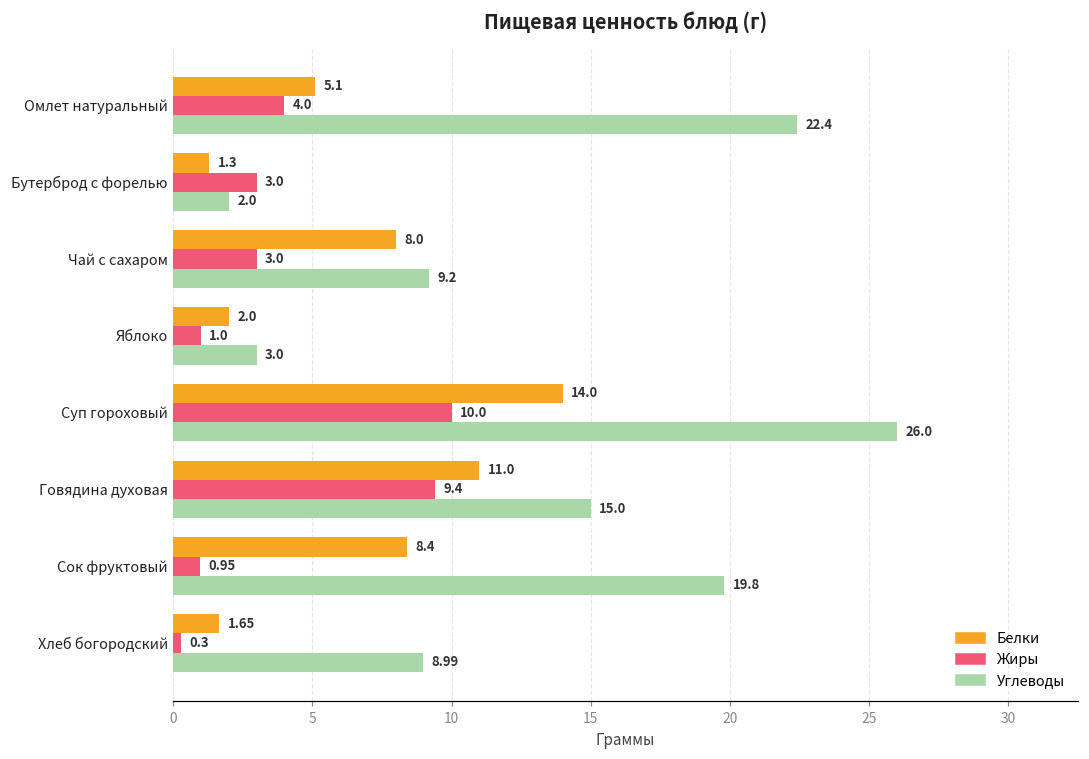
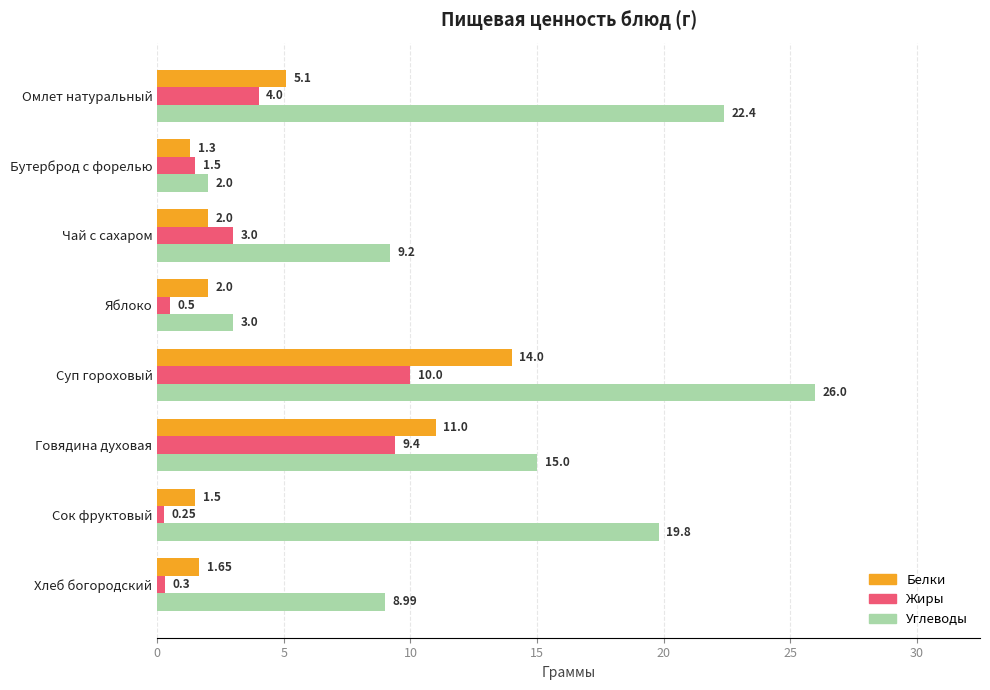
  {
    "Белки": {
      "Омлет натуральный": 5.1,
      "Бутерброд с форелью": 1.3,
-     "Чай с сахаром": 8.0,
+     "Чай с сахаром": 2.0,
      "Яблоко": 2.0,
      "Суп гороховый": 14.0,
      "Говядина духовая": 11.0,
-     "Сок фруктовый": 8.4,
+     "Сок фруктовый": 1.5,
      "Хлеб богородский": 1.65
    },
    "Жиры": {
      "Омлет натуральный": 4.0,
-     "Бутерброд с форелью": 3.0,
+     "Бутерброд с форелью": 1.5,
      "Чай с сахаром": 3.0,
-     "Яблоко": 1.0,
+     "Яблоко": 0.5,
      "Суп гороховый": 10.0,
      "Говядина духовая": 9.4,
-     "Сок фруктовый": 0.95,
+     "Сок фруктовый": 0.25,
      "Хлеб богородский": 0.3
    },
    "Углеводы": {
      "Омлет натуральный": 22.4,
      "Бутерброд с форелью": 2.0,
      "Чай с сахаром": 9.2,
      "Яблоко": 3.0,
      "Суп гороховый": 26.0,
      "Говядина духовая": 15.0,
      "Сок фруктовый": 19.8,
      "Хлеб богородский": 8.99
    }
  }
